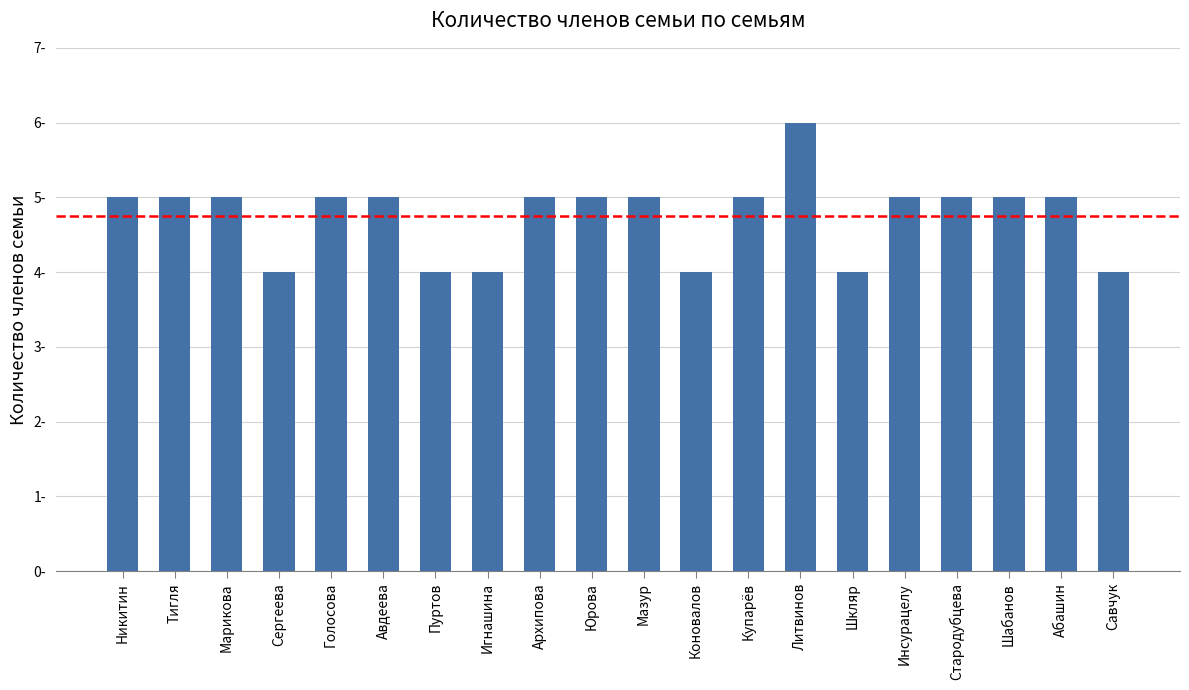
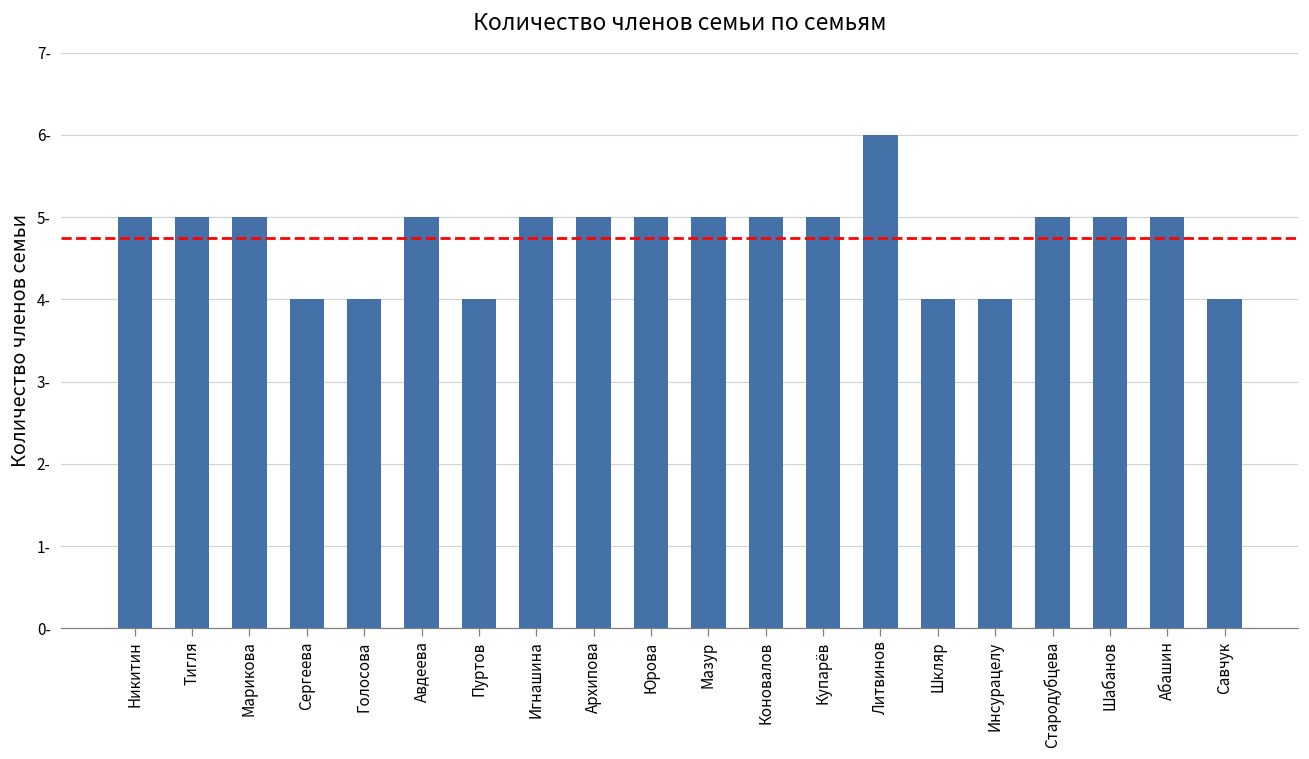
  {
    "Никитин": "5-",
    "Тигля": "5-",
    "Марикова": "5-",
    "Сергеева": "4-",
-   "Голосова": "5-",
+   "Голосова": "4-",
    "Авдеева": "5-",
    "Пуртов": "4-",
-   "Игнашина": "4-",
+   "Игнашина": "5-",
    "Архипова": "5-",
    "Юрова": "5-",
    "Мазур": "5-",
-   "Коновалов": "4-",
+   "Коновалов": "5-",
    "Купарёв": "5-",
    "Литвинов": "6-",
    "Шкляр": "4-",
-   "Инсурацелу": "5-",
+   "Инсурацелу": "4-",
    "Стародубцева": "5-",
    "Шабанов": "5-",
    "Абашин": "5-",
    "Савчук": "4-"
  }
